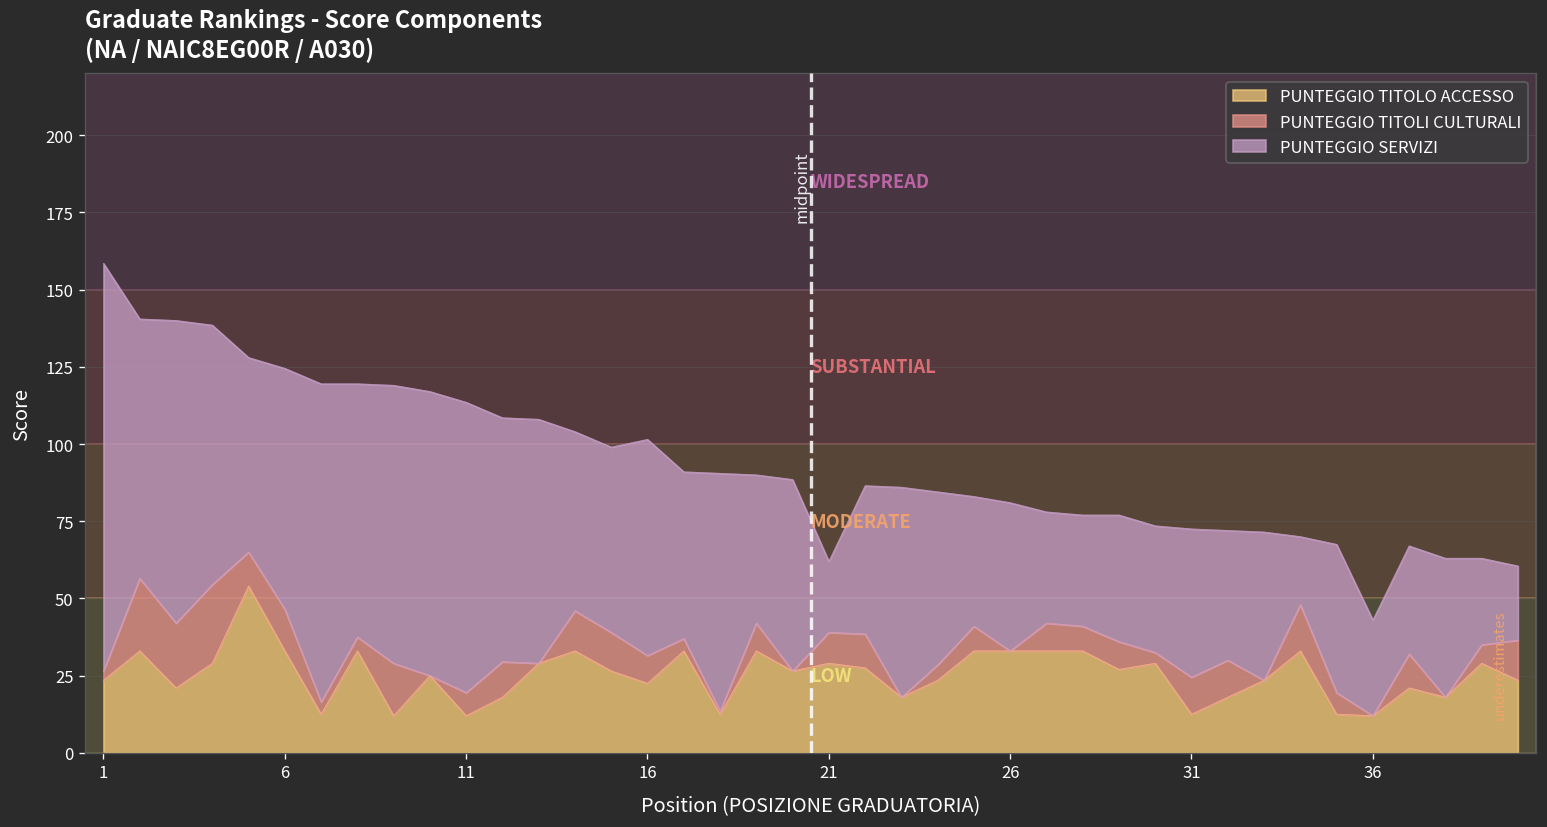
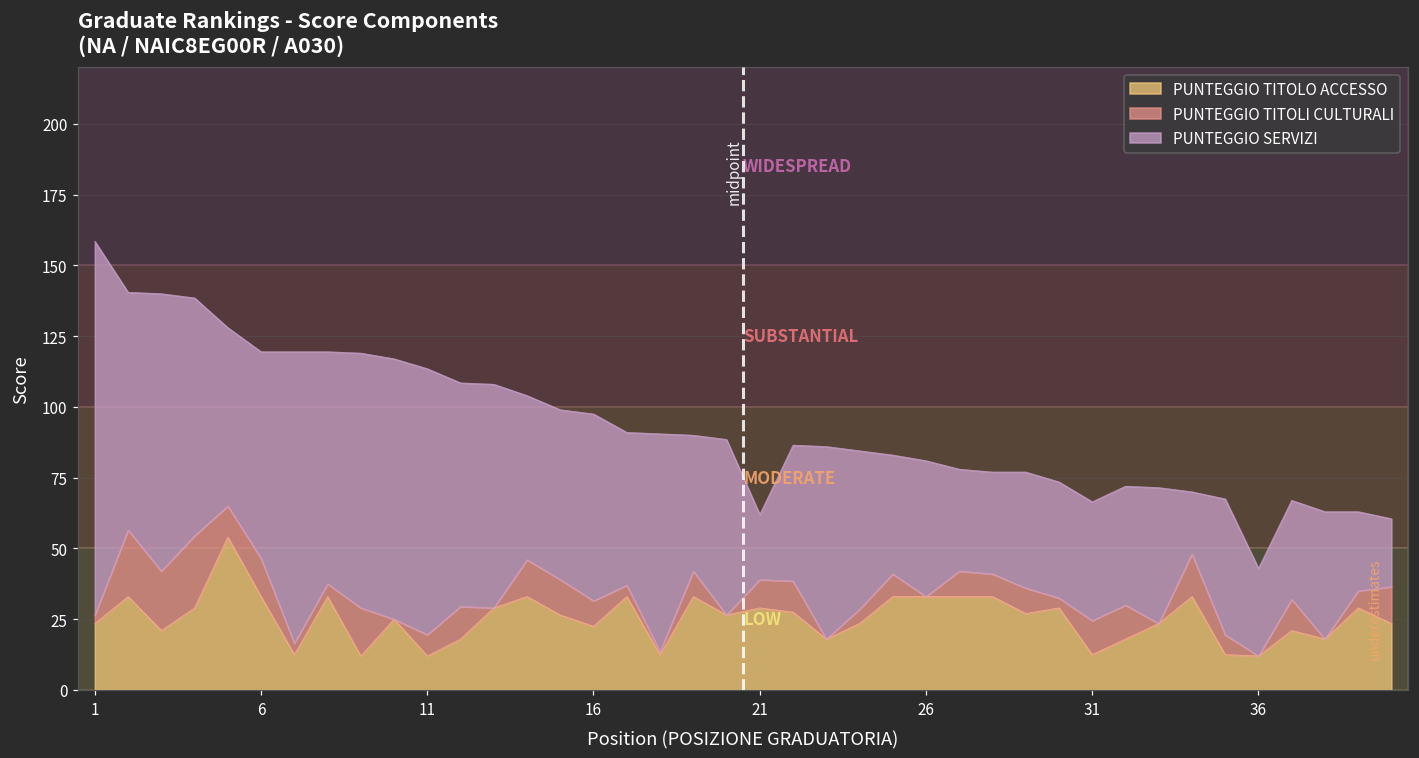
  {
    "PUNTEGGIO SERVIZI": {
      "1": 132,
-     "6": 78,
+     "6": 73,
      "11": 94,
-     "16": 70,
+     "16": 66,
      "21": 23,
      "26": 48,
-     "31": 48,
+     "31": 42,
      "36": 31
    }
  }
